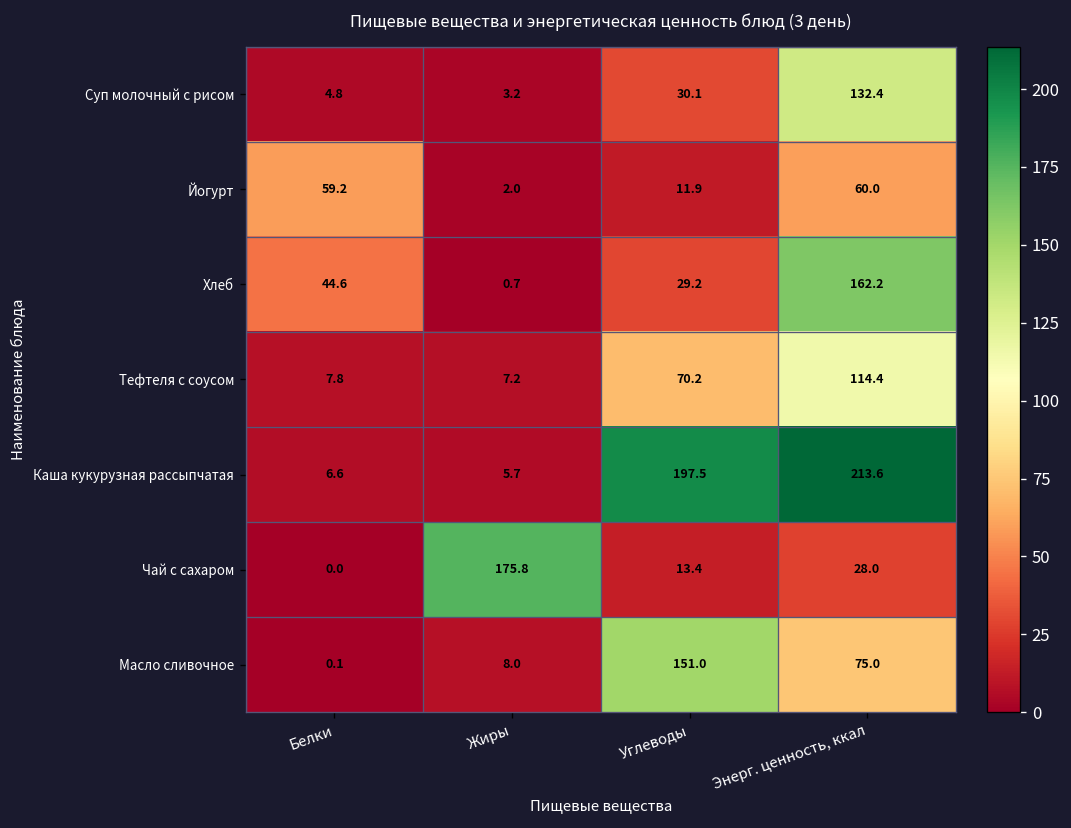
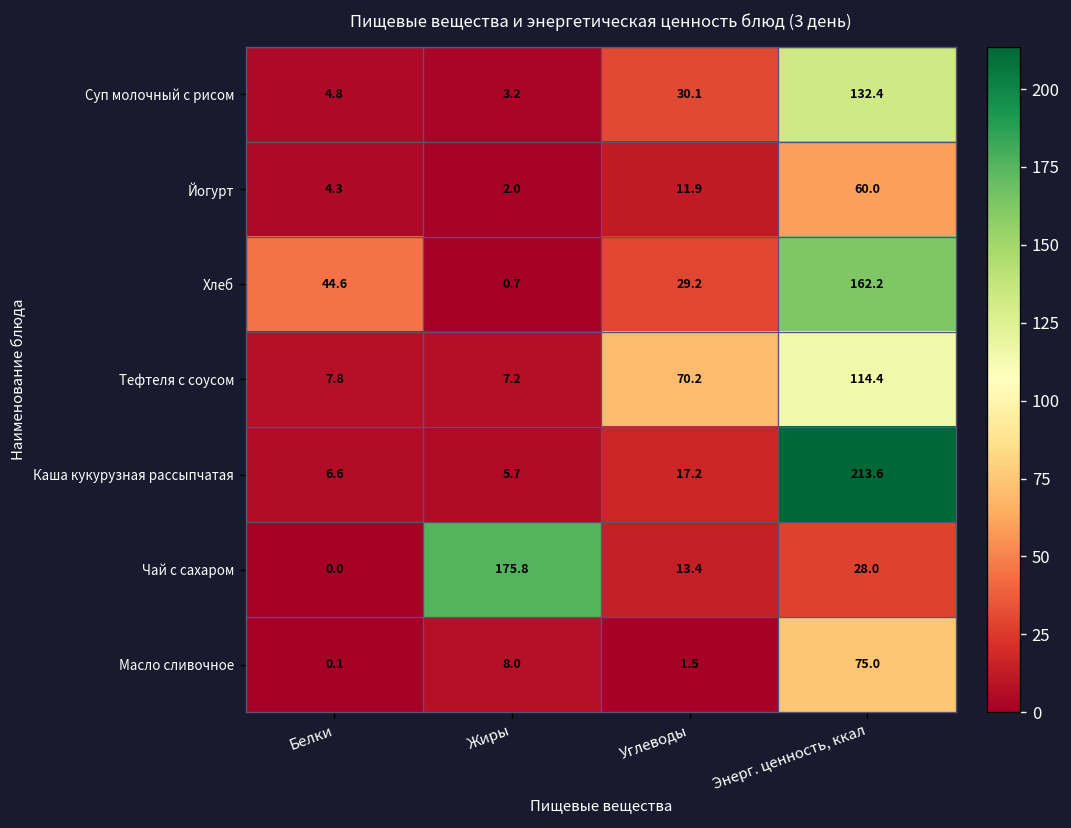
  {
    "Суп молочный с рисом": {
      "Белки": 4.8,
      "Жиры": 3.2,
      "Углеводы": 30.1,
      "Энерг. ценность, ккал": 132.4
    },
    "Йогурт": {
-     "Белки": 59.2,
+     "Белки": 4.3,
      "Жиры": 2.0,
      "Углеводы": 11.9,
      "Энерг. ценность, ккал": 60.0
    },
    "Хлеб": {
      "Белки": 44.6,
      "Жиры": 0.7,
      "Углеводы": 29.2,
      "Энерг. ценность, ккал": 162.2
    },
    "Тефтеля с соусом": {
      "Белки": 7.8,
      "Жиры": 7.2,
      "Углеводы": 70.2,
      "Энерг. ценность, ккал": 114.4
    },
    "Каша кукурузная рассыпчатая": {
      "Белки": 6.6,
      "Жиры": 5.7,
-     "Углеводы": 197.5,
+     "Углеводы": 17.2,
      "Энерг. ценность, ккал": 213.6
    },
    "Чай с сахаром": {
      "Белки": 0.0,
      "Жиры": 175.8,
      "Углеводы": 13.4,
      "Энерг. ценность, ккал": 28.0
    },
    "Масло сливочное": {
      "Белки": 0.1,
      "Жиры": 8.0,
-     "Углеводы": 151.0,
+     "Углеводы": 1.5,
      "Энерг. ценность, ккал": 75.0
    }
  }
